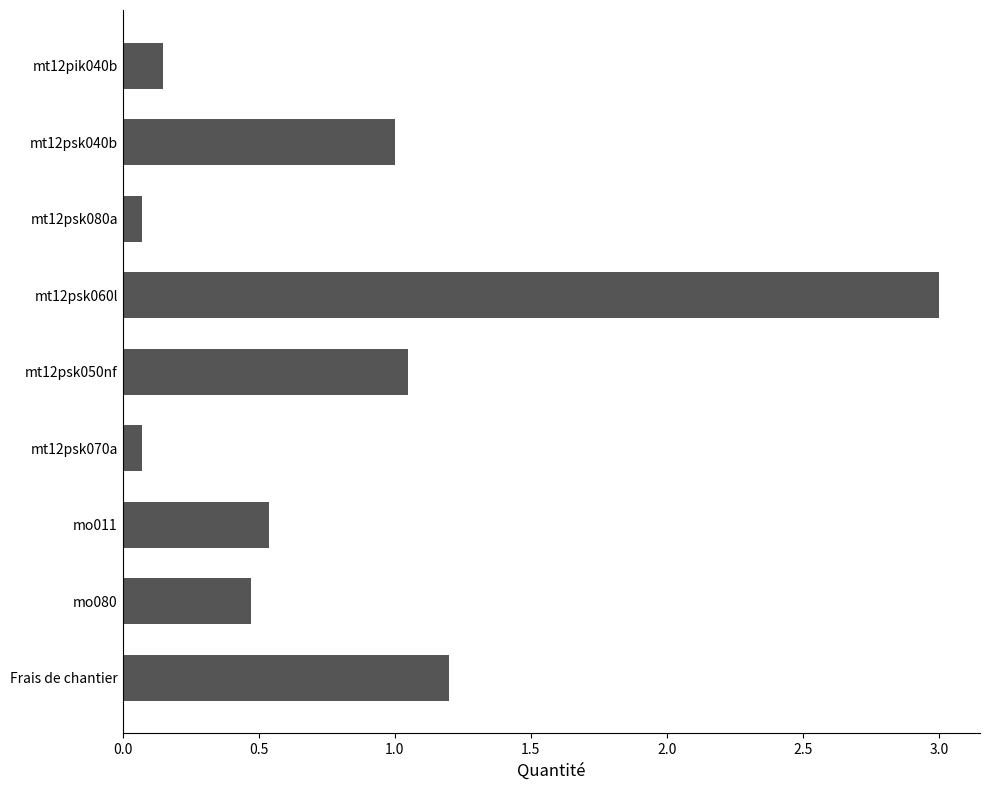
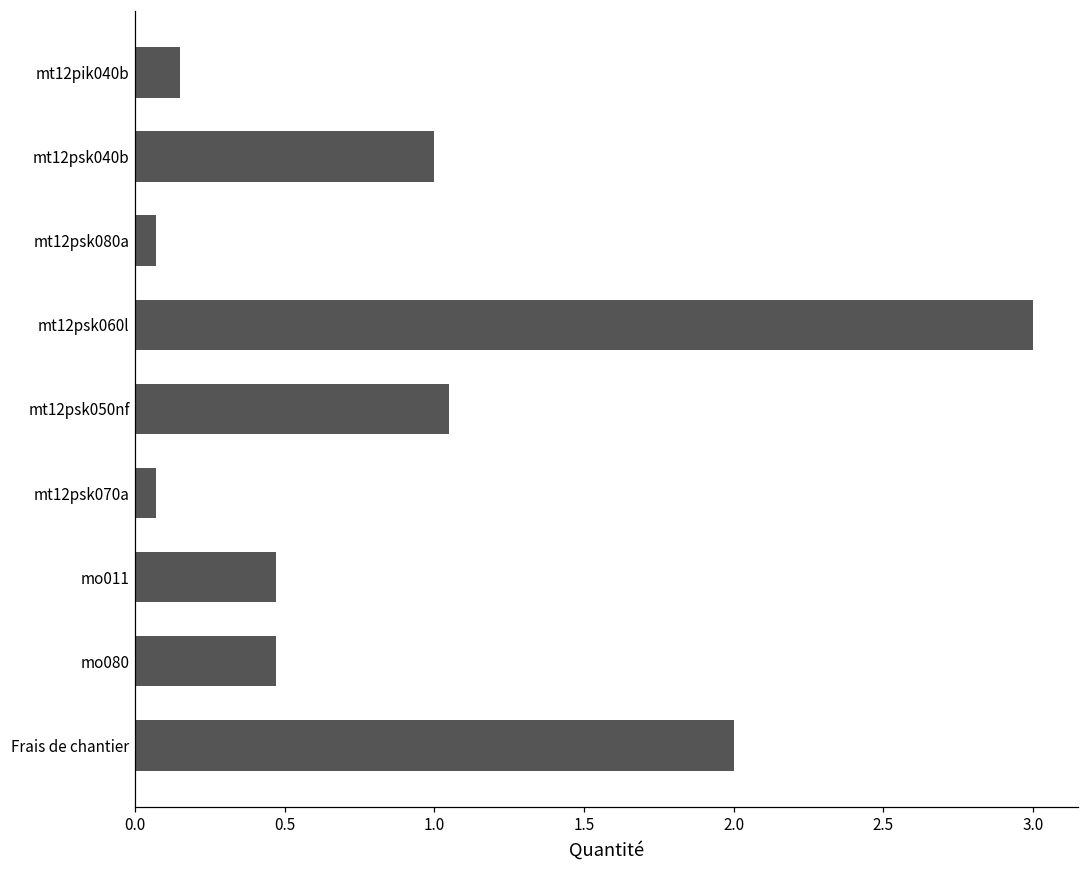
  {
    "mt12pik040b": 0.15,
    "mt12psk040b": 1.00,
    "mt12psk080a": 0.07,
    "mt12psk060l": 3.00,
    "mt12psk050nf": 1.05,
    "mt12psk070a": 0.07,
-   "mo011": 0.54,
+   "mo011": 0.47,
    "mo080": 0.47,
-   "Frais de chantier": 1.2
+   "Frais de chantier": 2.0
  }
